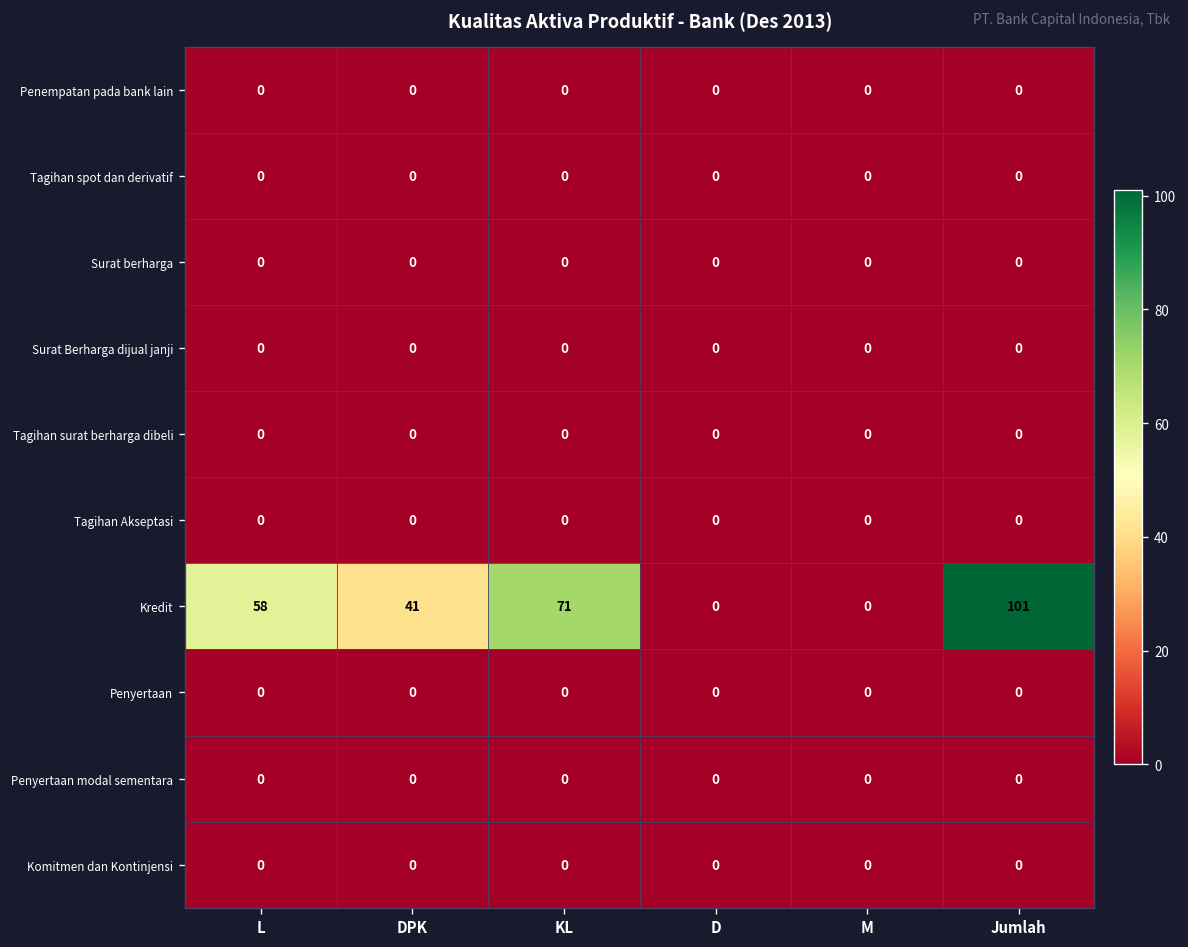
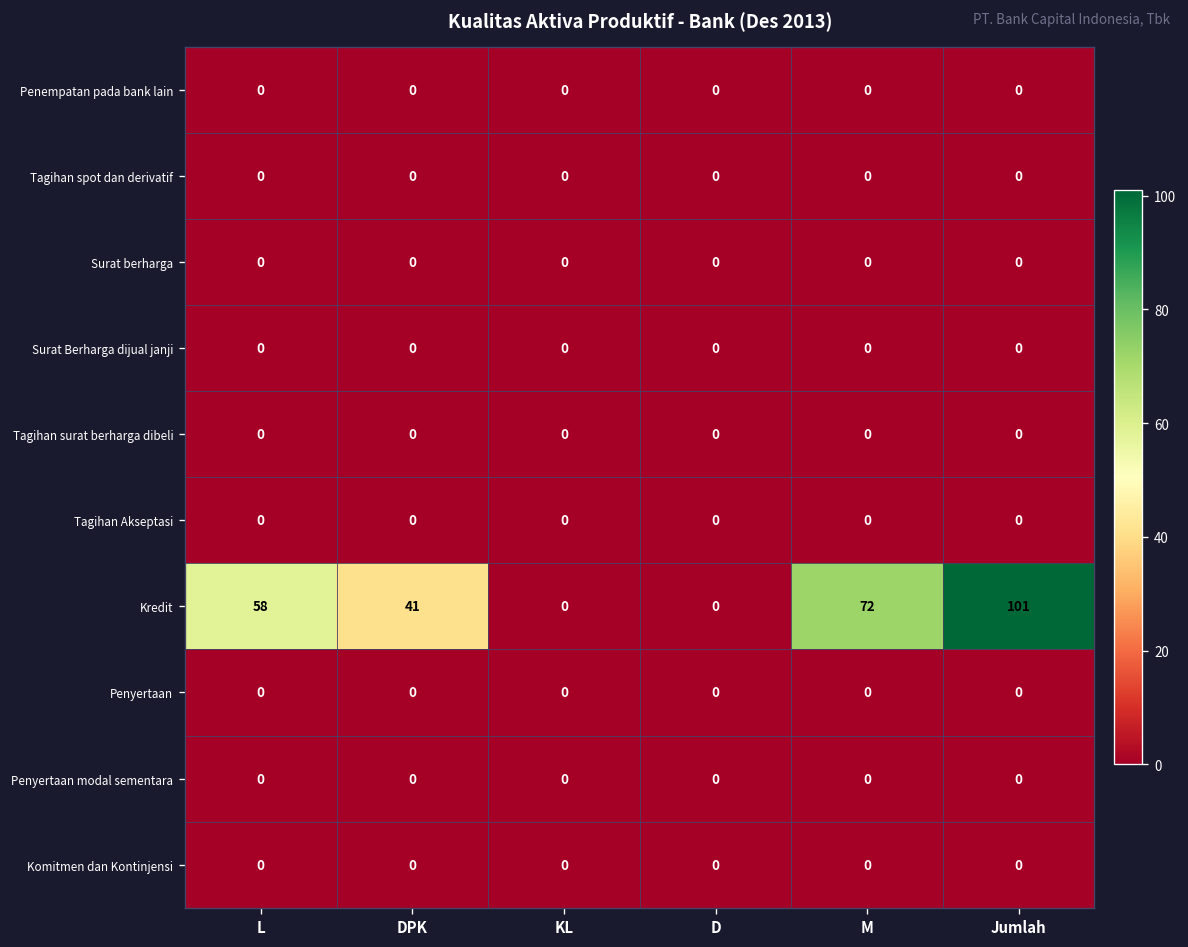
  {
    "Penempatan pada bank lain": {
      "L": 0,
      "DPK": 0,
      "KL": 0,
      "D": 0,
      "M": 0,
      "Jumlah": 0
    },
    "Tagihan spot dan derivatif": {
      "L": 0,
      "DPK": 0,
      "KL": 0,
      "D": 0,
      "M": 0,
      "Jumlah": 0
    },
    "Surat berharga": {
      "L": 0,
      "DPK": 0,
      "KL": 0,
      "D": 0,
      "M": 0,
      "Jumlah": 0
    },
    "Surat Berharga dijual janji": {
      "L": 0,
      "DPK": 0,
      "KL": 0,
      "D": 0,
      "M": 0,
      "Jumlah": 0
    },
    "Tagihan surat berharga dibeli": {
      "L": 0,
      "DPK": 0,
      "KL": 0,
      "D": 0,
      "M": 0,
      "Jumlah": 0
    },
    "Tagihan Akseptasi": {
      "L": 0,
      "DPK": 0,
      "KL": 0,
      "D": 0,
      "M": 0,
      "Jumlah": 0
    },
    "Kredit": {
      "L": 58,
      "DPK": 41,
-     "KL": 71,
+     "KL": 0,
      "D": 0,
-     "M": 0,
+     "M": 72,
      "Jumlah": 101
    },
    "Penyertaan": {
      "L": 0,
      "DPK": 0,
      "KL": 0,
      "D": 0,
      "M": 0,
      "Jumlah": 0
    },
    "Penyertaan modal sementara": {
      "L": 0,
      "DPK": 0,
      "KL": 0,
      "D": 0,
      "M": 0,
      "Jumlah": 0
    },
    "Komitmen dan Kontinjensi": {
      "L": 0,
      "DPK": 0,
      "KL": 0,
      "D": 0,
      "M": 0,
      "Jumlah": 0
    }
  }
